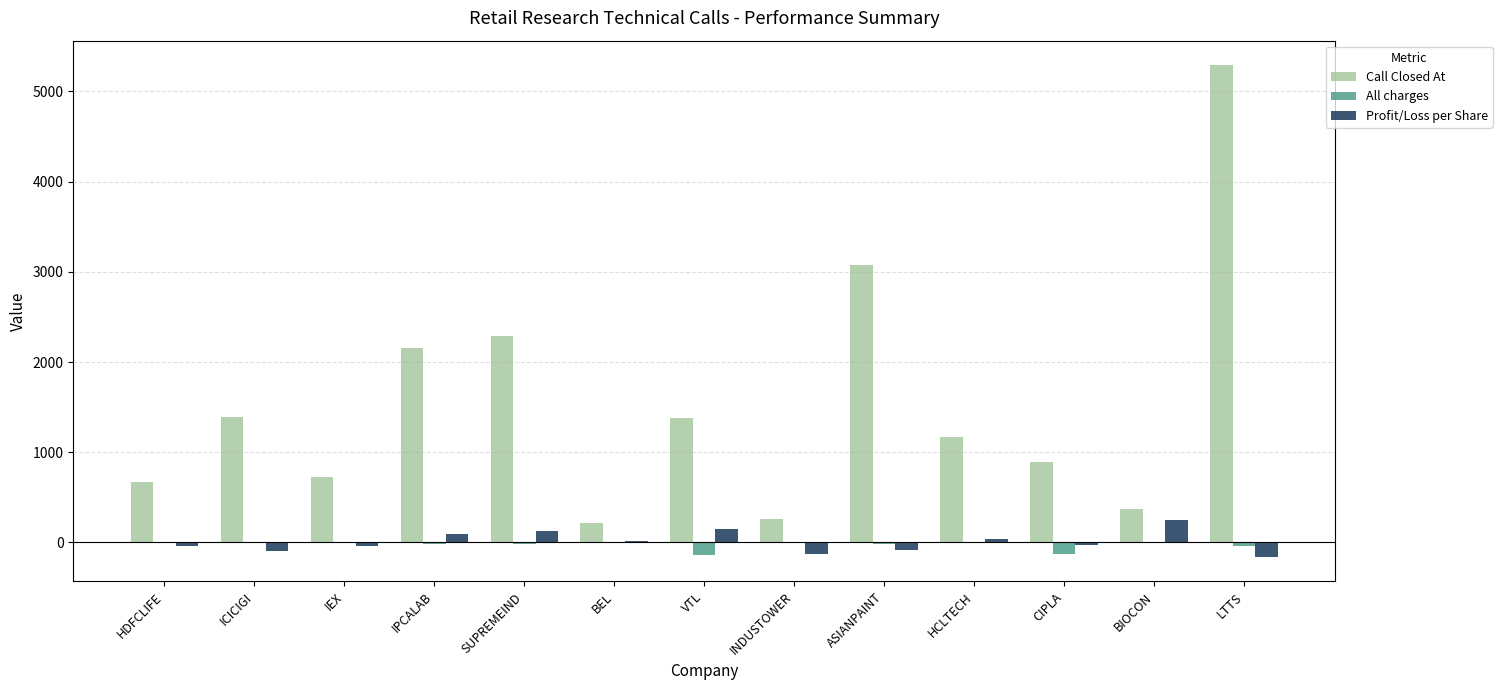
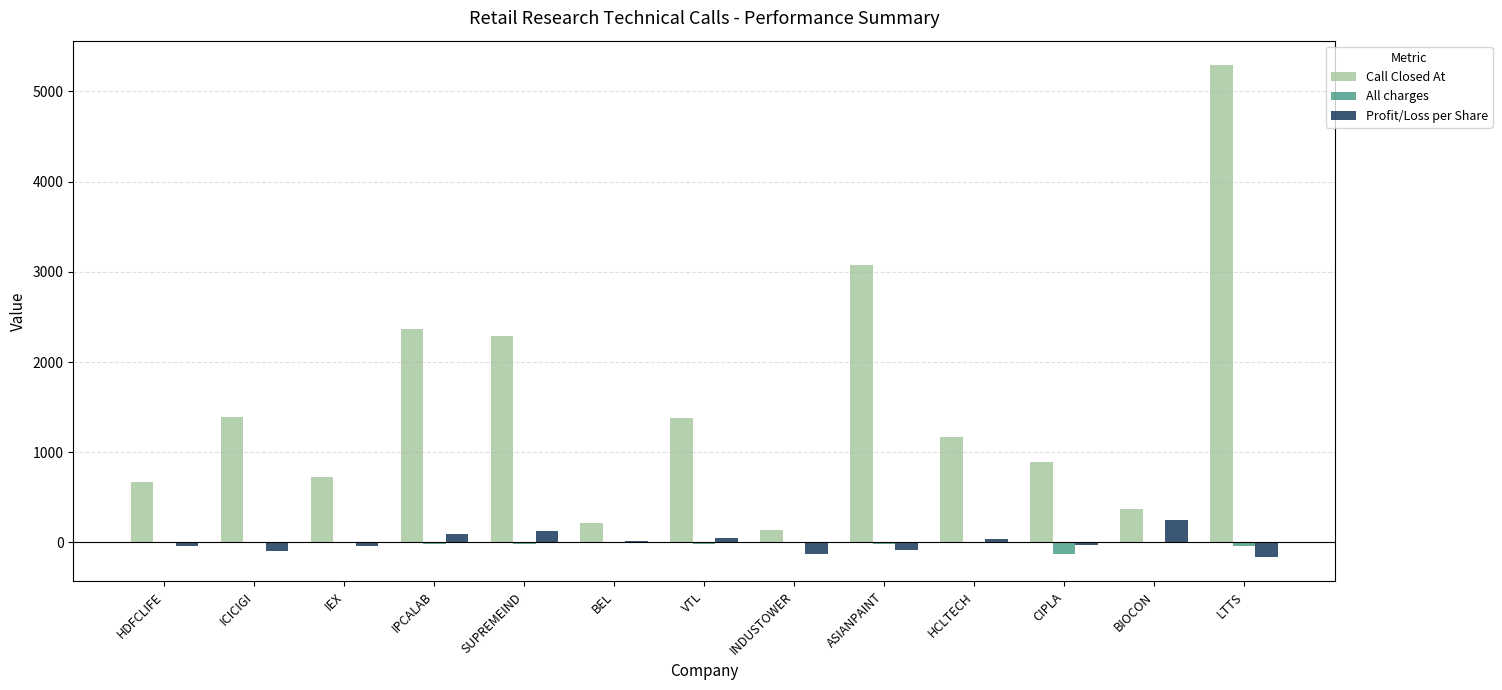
  {
    "Call Closed At": {
      "HDFCLIFE": 700,
      "ICICIGI": 1400,
      "IEX": 700,
-     "IPCALAB": 2200,
+     "IPCALAB": 2400,
      "SUPREMEIND": 2300,
      "BEL": 200,
      "VTL": 1400,
-     "INDUSTOWER": 300,
+     "INDUSTOWER": 100,
      "ASIANPAINT": 3100,
      "HCLTECH": 1200,
      "CIPLA": 900,
      "BIOCON": 400,
      "LTTS": 5300
    },
    "All charges": {
-     "VTL": -100,
+     "VTL": 0,
      "CIPLA": -100,
      "LTTS": 0
    },
    "Profit/Loss per Share": {
      "HDFCLIFE": 0,
      "ICICIGI": -100,
      "IEX": 0,
      "IPCALAB": 100,
      "SUPREMEIND": 100,
-     "VTL": 150,
+     "VTL": 50,
      "INDUSTOWER": -100,
      "ASIANPAINT": -100,
      "HCLTECH": 0,
      "CIPLA": 0,
      "BIOCON": 200,
      "LTTS": -200
    }
  }
